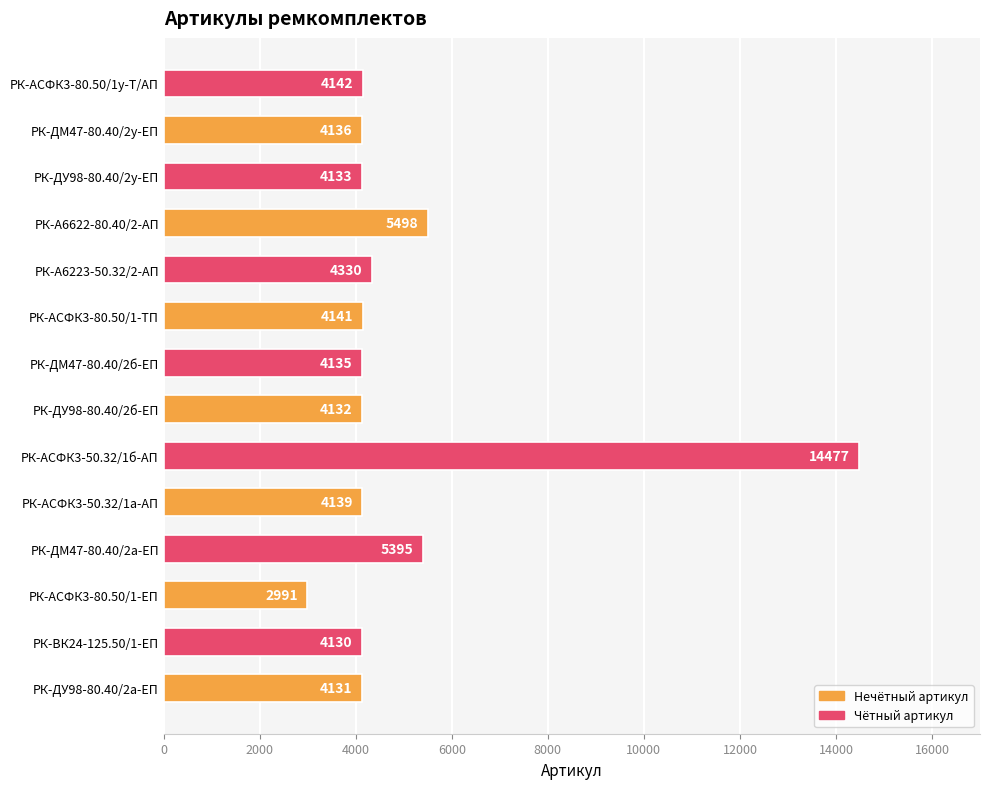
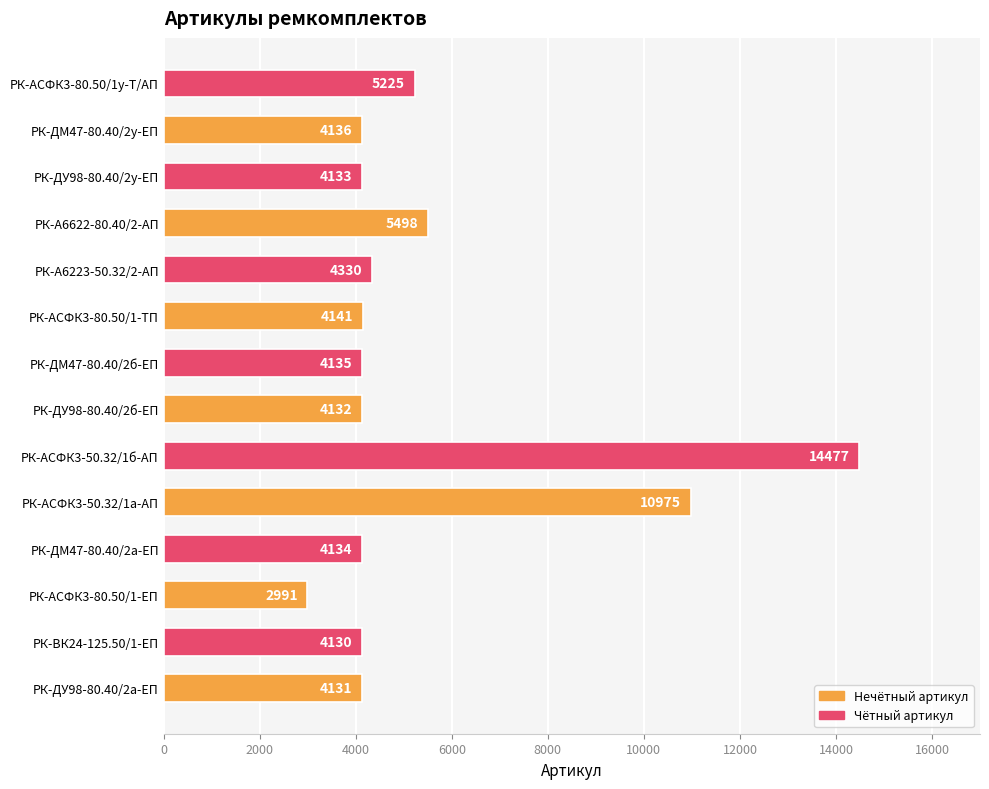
  {
-   "РК-АСФК3-80.50/1у-Т/АП": 4142,
+   "РК-АСФК3-80.50/1у-Т/АП": 5225,
    "РК-ДМ47-80.40/2у-ЕП": 4136,
    "РК-ДУ98-80.40/2у-ЕП": 4133,
    "РК-А6622-80.40/2-АП": 5498,
    "РК-А6223-50.32/2-АП": 4330,
    "РК-АСФК3-80.50/1-ТП": 4141,
    "РК-ДМ47-80.40/2б-ЕП": 4135,
    "РК-ДУ98-80.40/2б-ЕП": 4132,
    "РК-АСФК3-50.32/1б-АП": 14477,
-   "РК-АСФК3-50.32/1а-АП": 4139,
-   "РК-ДМ47-80.40/2а-ЕП": 5395,
+   "РК-АСФК3-50.32/1а-АП": 10975,
+   "РК-ДМ47-80.40/2а-ЕП": 4134,
    "РК-АСФК3-80.50/1-ЕП": 2991,
    "РК-ВК24-125.50/1-ЕП": 4130,
    "РК-ДУ98-80.40/2а-ЕП": 4131
  }
